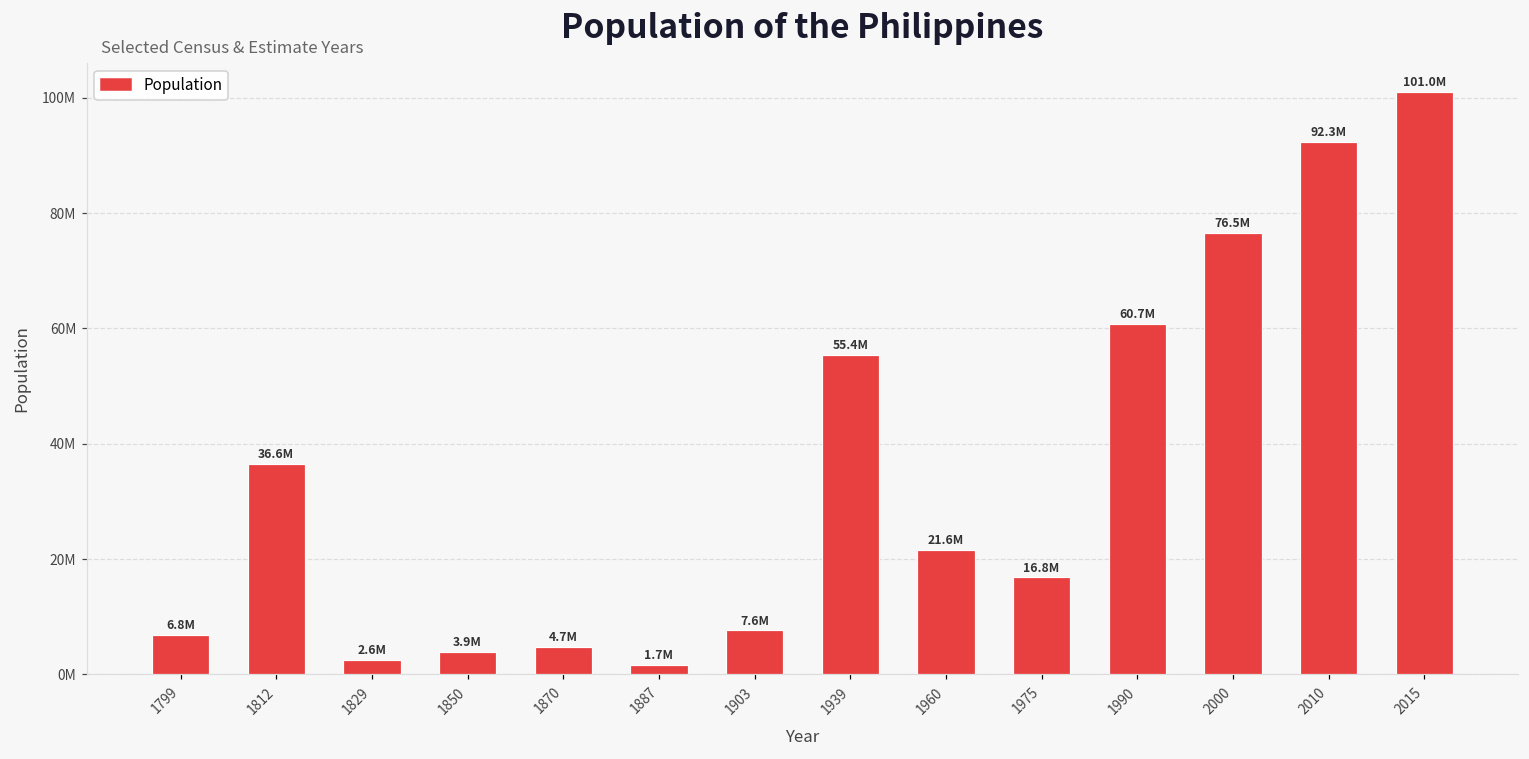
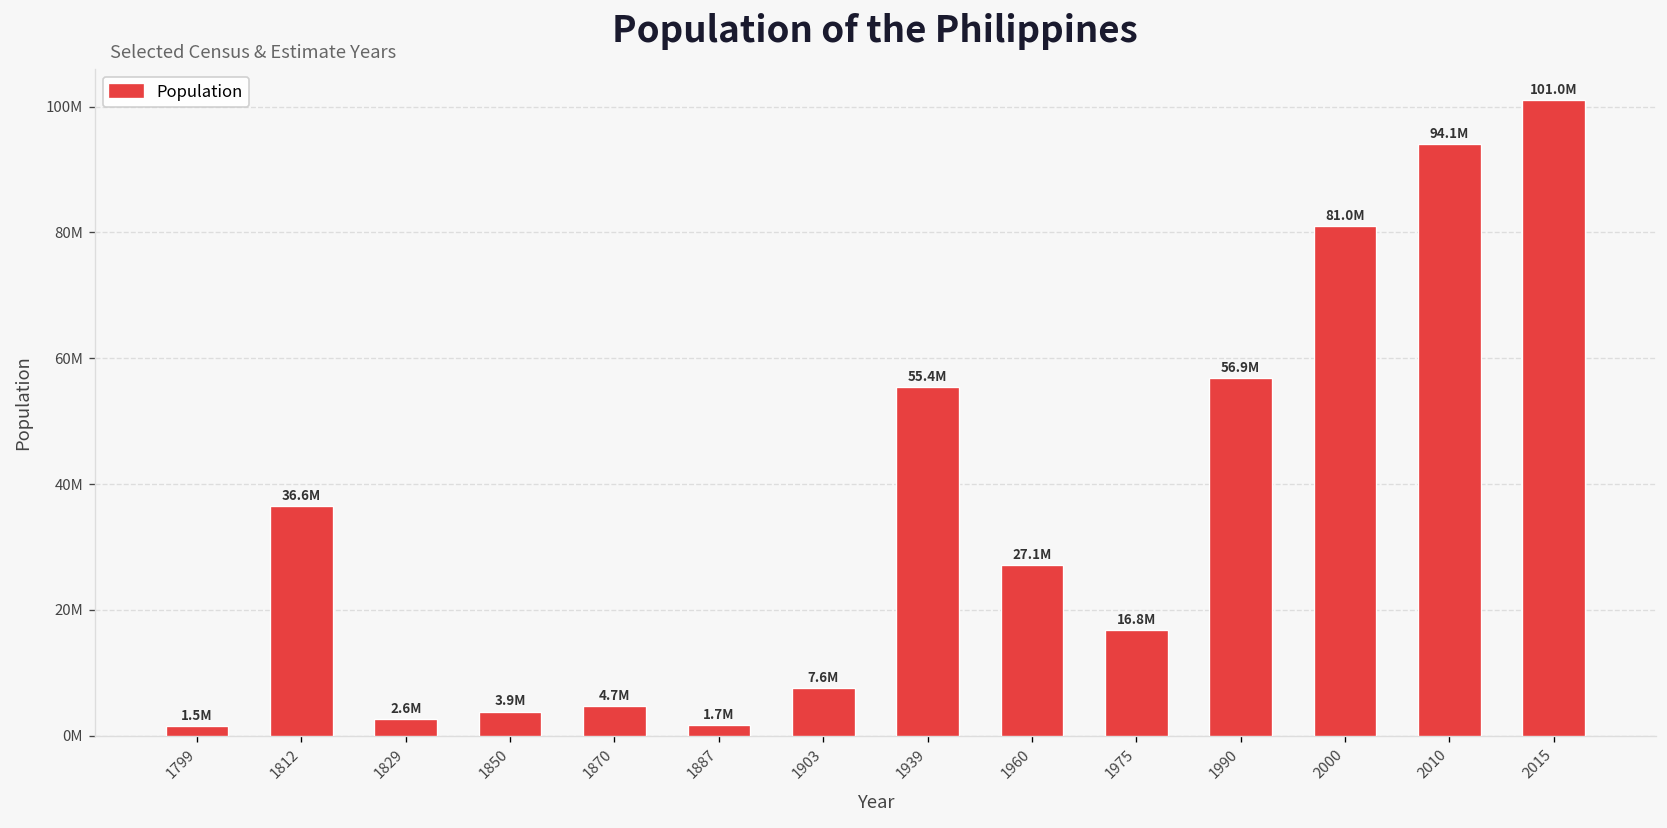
  {
-   "1799": "6.8M",
+   "1799": "1.5M",
    "1812": "36.6M",
    "1829": "2.6M",
    "1850": "3.9M",
    "1870": "4.7M",
    "1887": "1.7M",
    "1903": "7.6M",
    "1939": "55.4M",
-   "1960": "21.6M",
+   "1960": "27.1M",
    "1975": "16.8M",
-   "1990": "60.7M",
-   "2000": "76.5M",
-   "2010": "92.3M",
+   "1990": "56.9M",
+   "2000": "81.0M",
+   "2010": "94.1M",
    "2015": "101.0M"
  }
